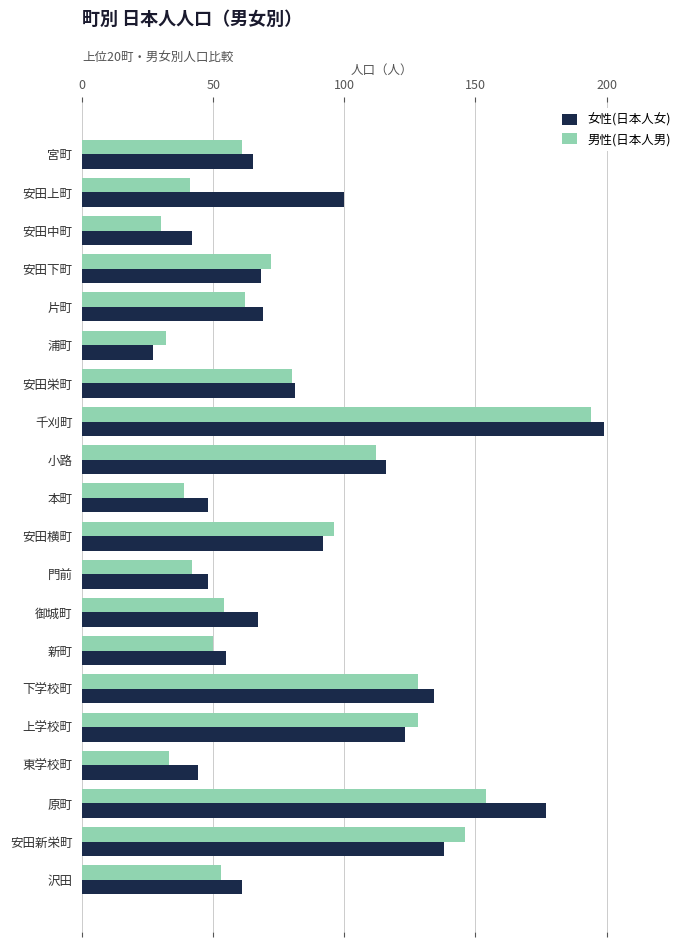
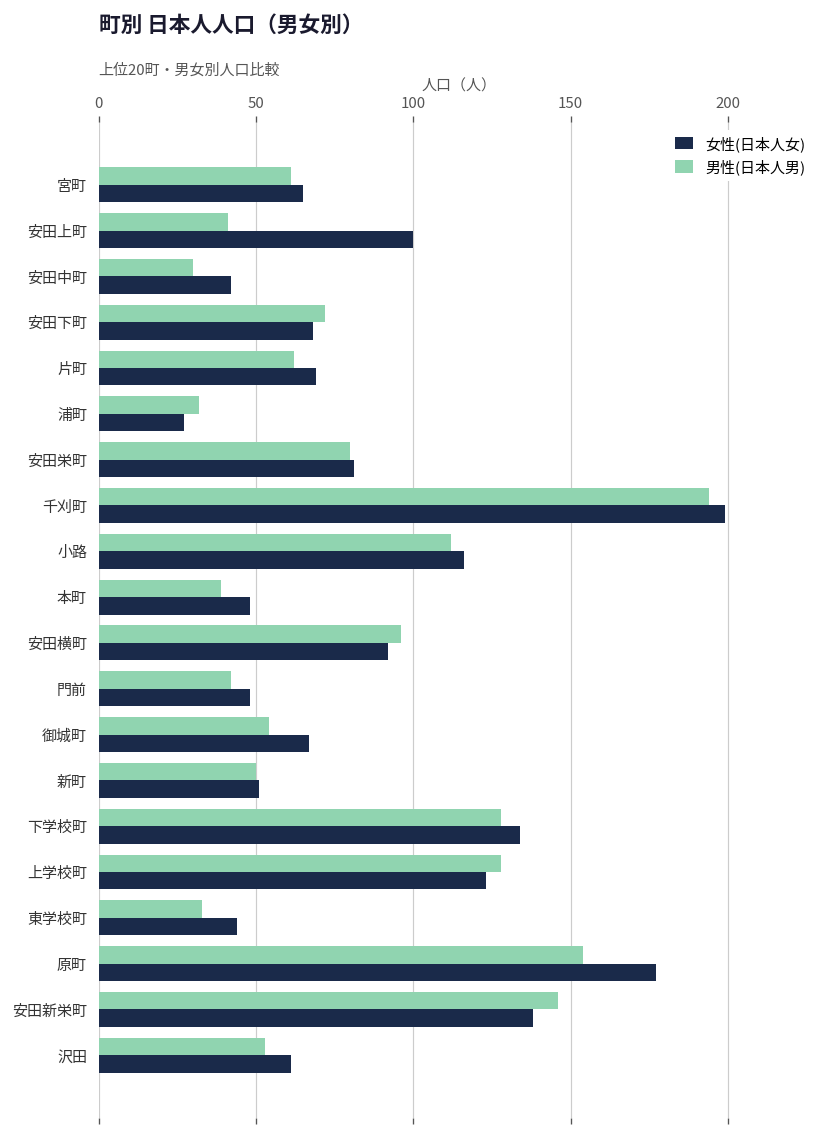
  {
    "女性(日本人女)": {
      "宮町": 65,
      "安田上町": 100,
      "安田中町": 42,
      "安田下町": 68,
      "片町": 69,
      "浦町": 27,
      "安田栄町": 81,
      "千刈町": 199,
      "小路": 116,
      "本町": 48,
      "安田横町": 92,
      "門前": 48,
      "御城町": 67,
-     "新町": 55,
+     "新町": 51,
      "下学校町": 134,
      "上学校町": 123,
      "東学校町": 44,
      "原町": 177,
      "安田新栄町": 138,
      "沢田": 61
    },
    "男性(日本人男)": {
      "宮町": 61,
      "安田上町": 41,
      "安田中町": 30,
      "安田下町": 72,
      "片町": 62,
      "浦町": 32,
      "安田栄町": 80,
      "千刈町": 194,
      "小路": 112,
      "本町": 39,
      "安田横町": 96,
      "門前": 42,
      "御城町": 54,
      "新町": 50,
      "下学校町": 128,
      "上学校町": 128,
      "東学校町": 33,
      "原町": 154,
      "安田新栄町": 146,
      "沢田": 53
    }
  }
